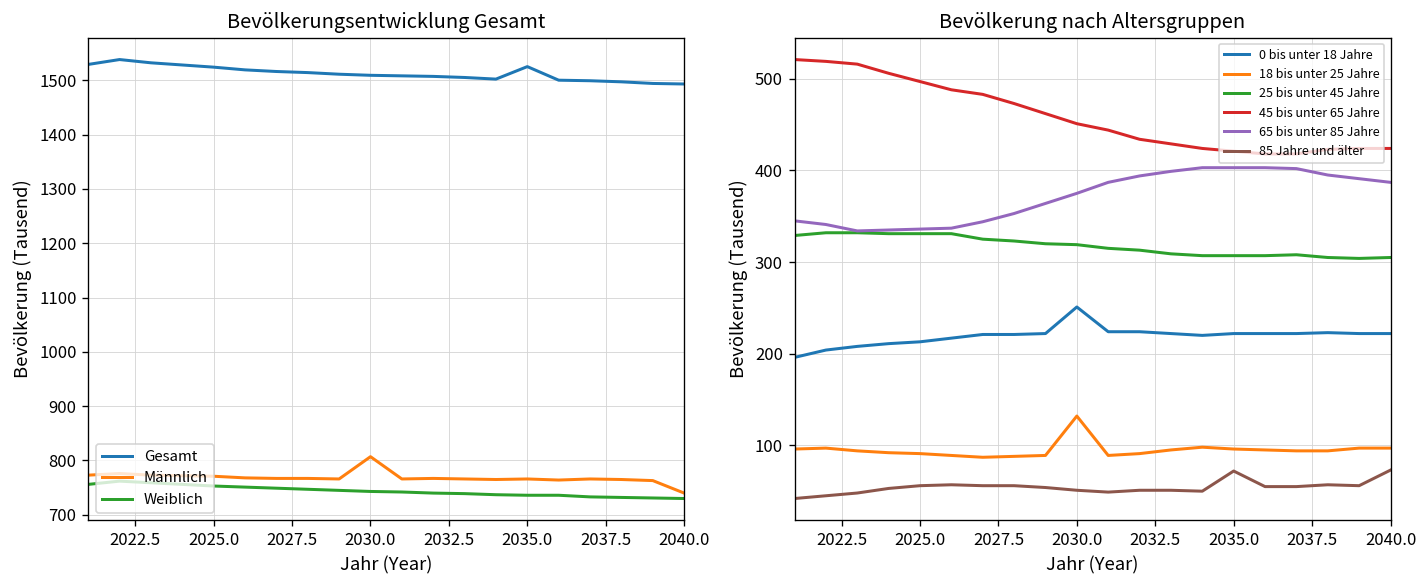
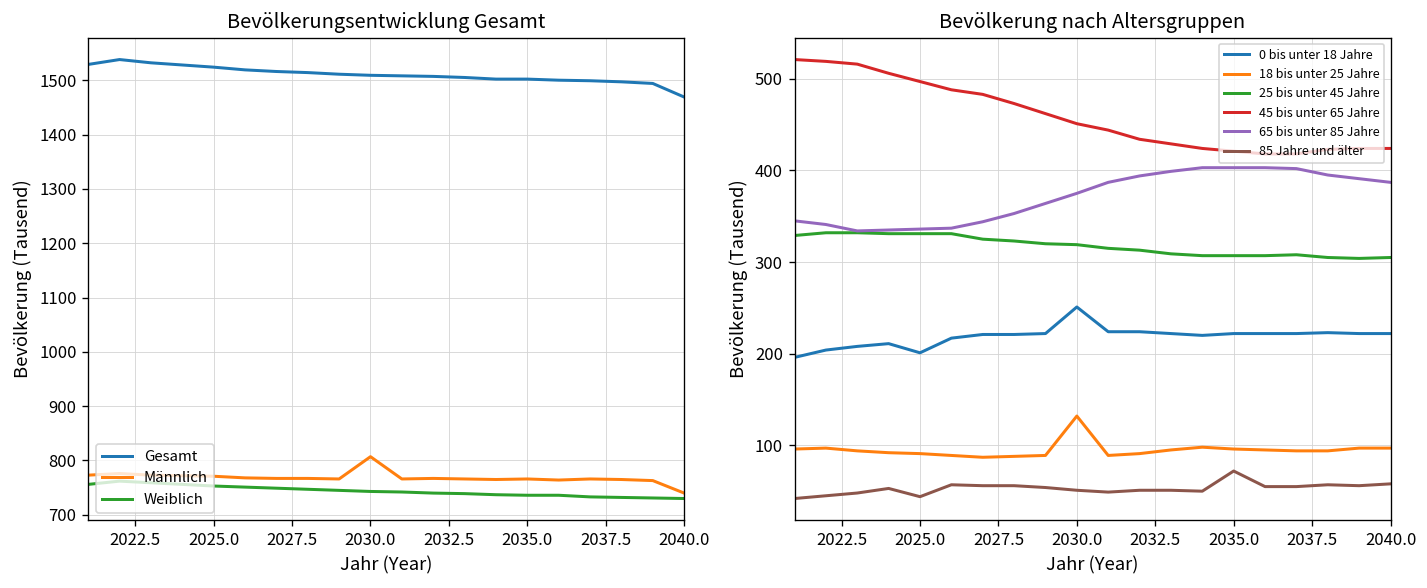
  {
    "Bevölkerungsentwicklung Gesamt": {
      "Gesamt": {
        "2025.0": 1520,
        "2030.0": 1510,
-       "2035.0": 1530,
-       "2040.0": 1490
+       "2035.0": 1500,
+       "2040.0": 1470
      },
      "Männlich": {
        "2030.0": 810,
        "2035.0": 770,
        "2040.0": 740
      },
      "Weiblich": {
        "2030.0": 740,
        "2035.0": 740,
        "2040.0": 730
      }
    },
    "Bevölkerung nach Altersgruppen": {
      "0 bis unter 18 Jahre": {
-       "2025.0": 210,
+       "2025.0": 200,
        "2030.0": 250,
        "2035.0": 220,
        "2040.0": 220
      },
      "18 bis unter 25 Jahre": {
        "2025.0": 90,
        "2030.0": 130,
        "2035.0": 100,
        "2040.0": 100
      },
      "25 bis unter 45 Jahre": {
        "2025.0": 330,
        "2030.0": 320,
        "2035.0": 310,
        "2040.0": 310
      },
      "45 bis unter 65 Jahre": {
        "2025.0": 500,
        "2030.0": 450,
        "2040.0": 420
      },
      "65 bis unter 85 Jahre": {
        "2025.0": 340,
        "2030.0": 380,
        "2035.0": 400,
        "2040.0": 390
      },
      "85 Jahre und älter": {
-       "2025.0": 60,
+       "2025.0": 40,
        "2030.0": 50,
        "2035.0": 70,
-       "2040.0": 70
+       "2040.0": 60
      }
    }
  }
